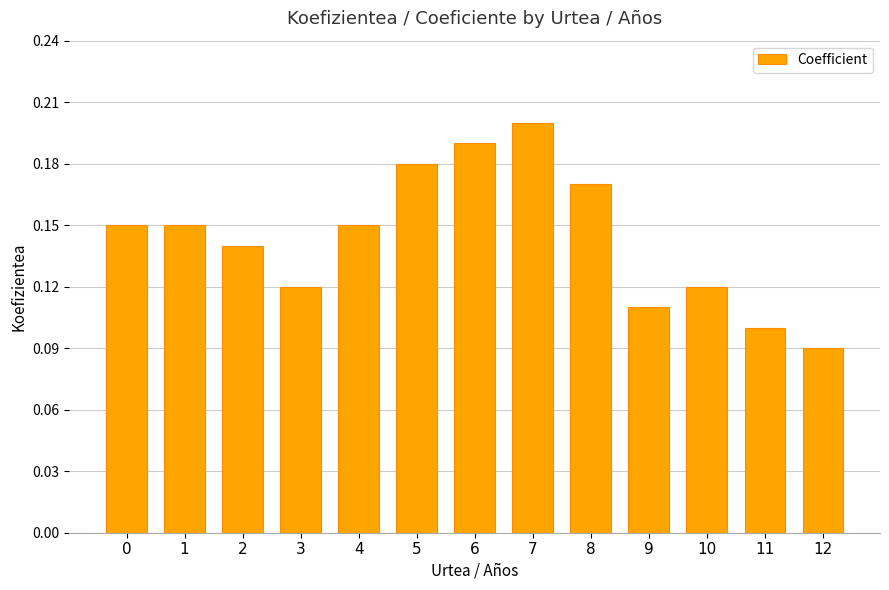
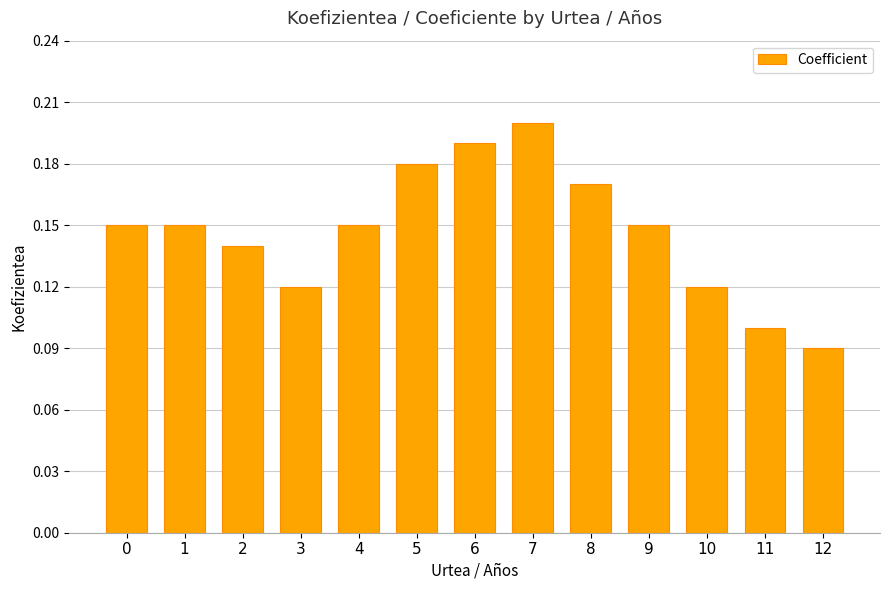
  {
    "0": 0.15,
    "1": 0.15,
    "2": 0.14,
    "3": 0.12,
    "4": 0.15,
    "5": 0.18,
    "6": 0.19,
    "7": 0.20,
    "8": 0.17,
-   "9": 0.11,
+   "9": 0.15,
    "10": 0.12,
    "11": 0.10,
    "12": 0.09
  }
